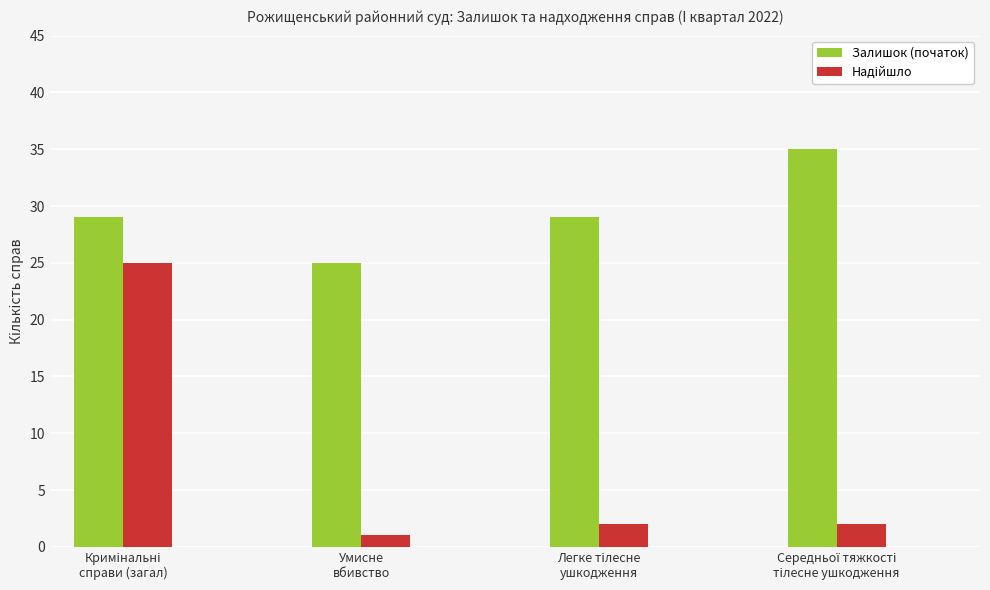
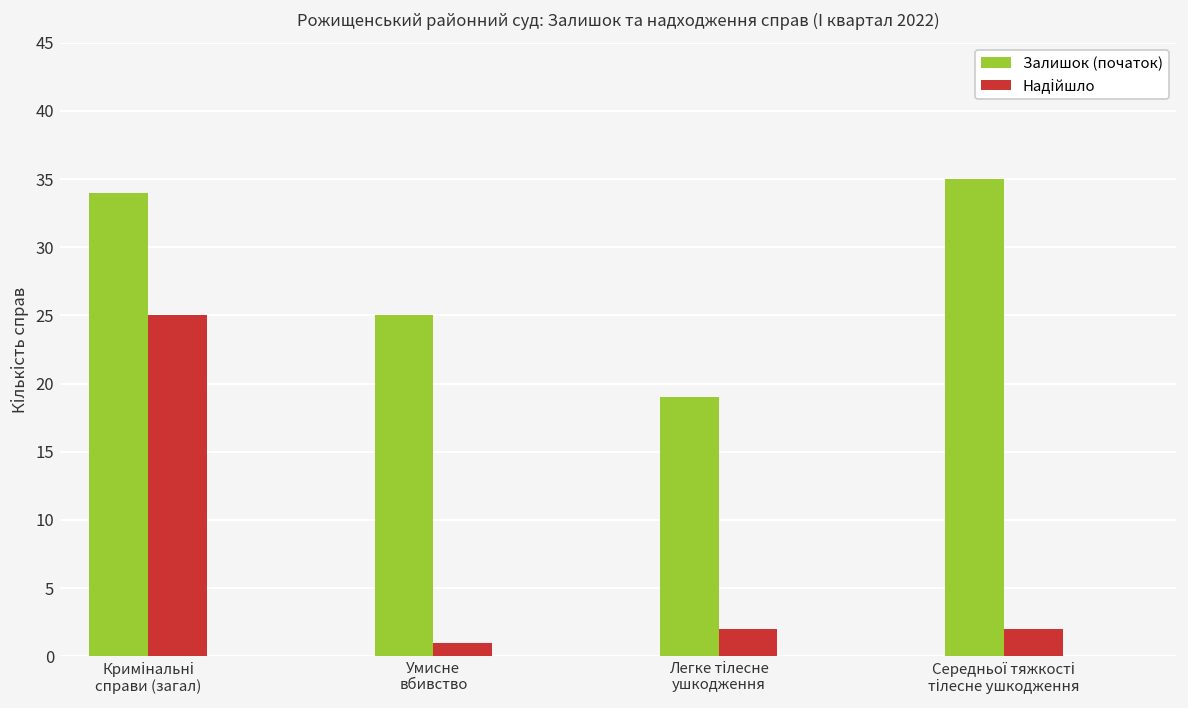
  {
    "Залишок (початок)": {
-     "Кримінальні справи (загал)": 29,
+     "Кримінальні справи (загал)": 34,
      "Умисне вбивство": 25,
-     "Легке тілесне ушкодження": 29,
+     "Легке тілесне ушкодження": 19,
      "Середньої тяжкості тілесне ушкодження": 35
    },
    "Надійшло": {
      "Кримінальні справи (загал)": 25,
      "Умисне вбивство": 1,
      "Легке тілесне ушкодження": 2,
      "Середньої тяжкості тілесне ушкодження": 2
    }
  }
